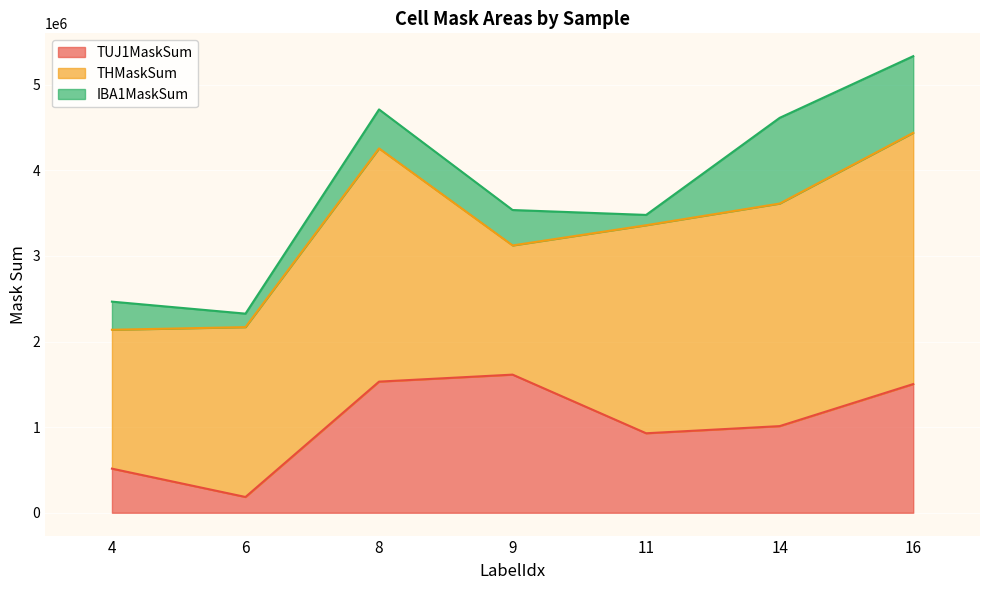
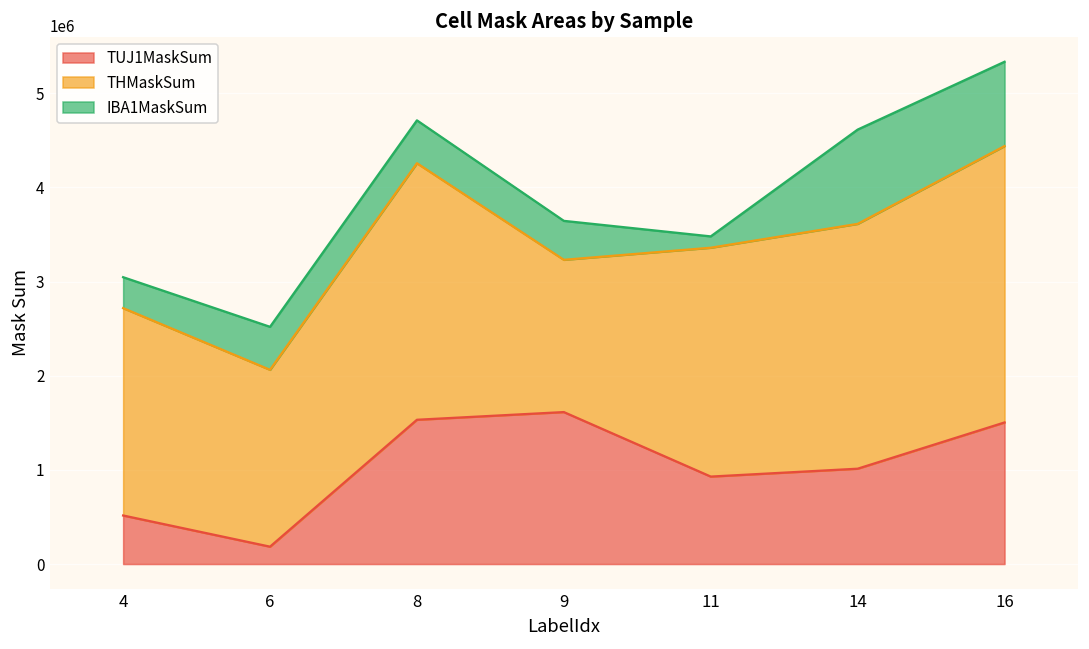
  {
    "TUJ1MaskSum": {
      "4": 500000,
      "6": 200000,
      "8": 1500000,
      "9": 1600000,
      "11": 900000,
      "14": 1000000,
      "16": 1500000
    },
    "THMaskSum": {
-     "4": 1600000,
-     "6": 2000000,
+     "4": 2200000,
+     "6": 1900000,
      "8": 2700000,
-     "9": 1500000,
+     "9": 1600000,
      "11": 2400000,
      "14": 2600000,
      "16": 2900000
    },
    "IBA1MaskSum": {
      "4": 300000,
-     "6": 200000,
+     "6": 500000,
      "8": 500000,
      "9": 400000,
      "11": 100000,
      "14": 1000000,
      "16": 900000
    }
  }
